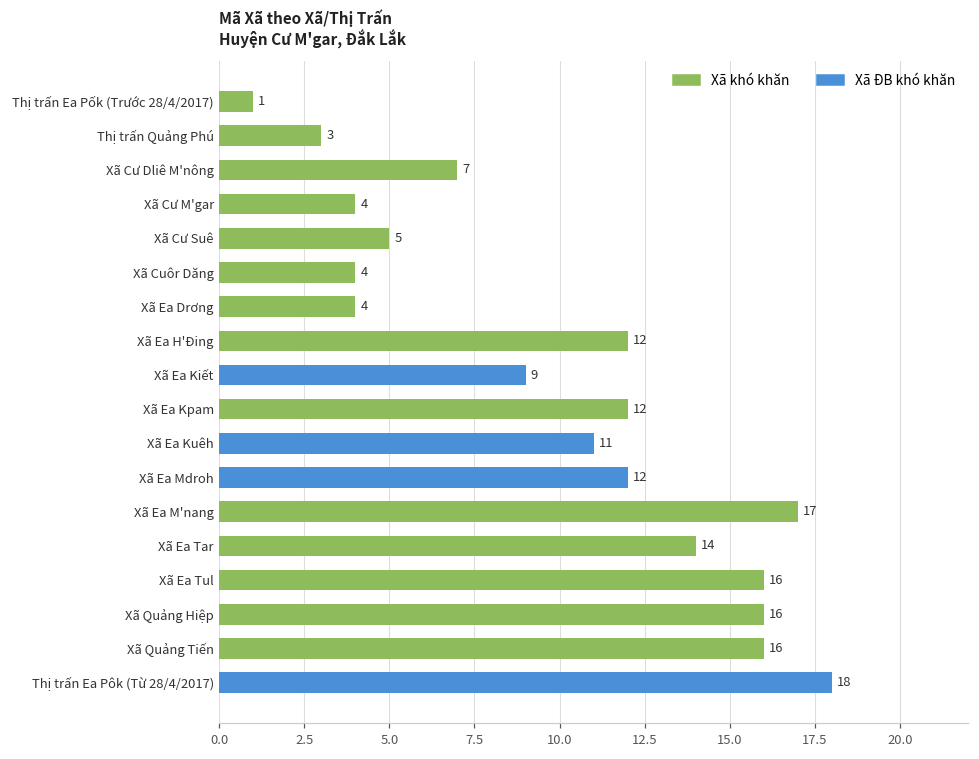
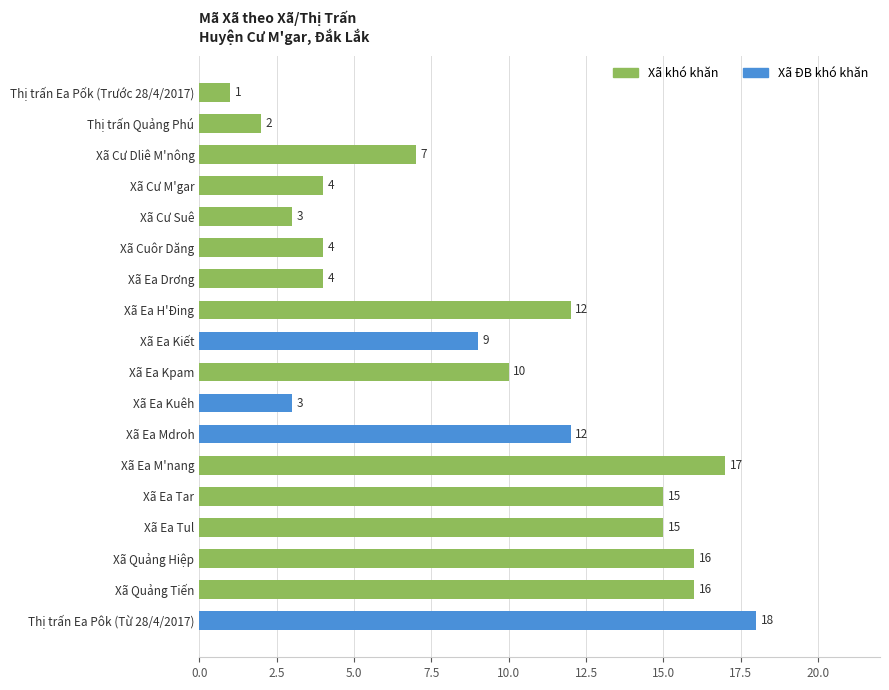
  {
    "Thị trấn Ea Pốk (Trước 28/4/2017)": 1,
-   "Thị trấn Quảng Phú": 3,
+   "Thị trấn Quảng Phú": 2,
    "Xã Cư Dliê M'nông": 7,
    "Xã Cư M'gar": 4,
-   "Xã Cư Suê": 5,
+   "Xã Cư Suê": 3,
    "Xã Cuôr Dăng": 4,
    "Xã Ea Drơng": 4,
    "Xã Ea H'Đing": 12,
    "Xã Ea Kiết": 9,
-   "Xã Ea Kpam": 12,
-   "Xã Ea Kuêh": 11,
+   "Xã Ea Kpam": 10,
+   "Xã Ea Kuêh": 3,
    "Xã Ea Mdroh": 12,
    "Xã Ea M'nang": 17,
-   "Xã Ea Tar": 14,
-   "Xã Ea Tul": 16,
+   "Xã Ea Tar": 15,
+   "Xã Ea Tul": 15,
    "Xã Quảng Hiệp": 16,
    "Xã Quảng Tiến": 16,
    "Thị trấn Ea Pôk (Từ 28/4/2017)": 18
  }
